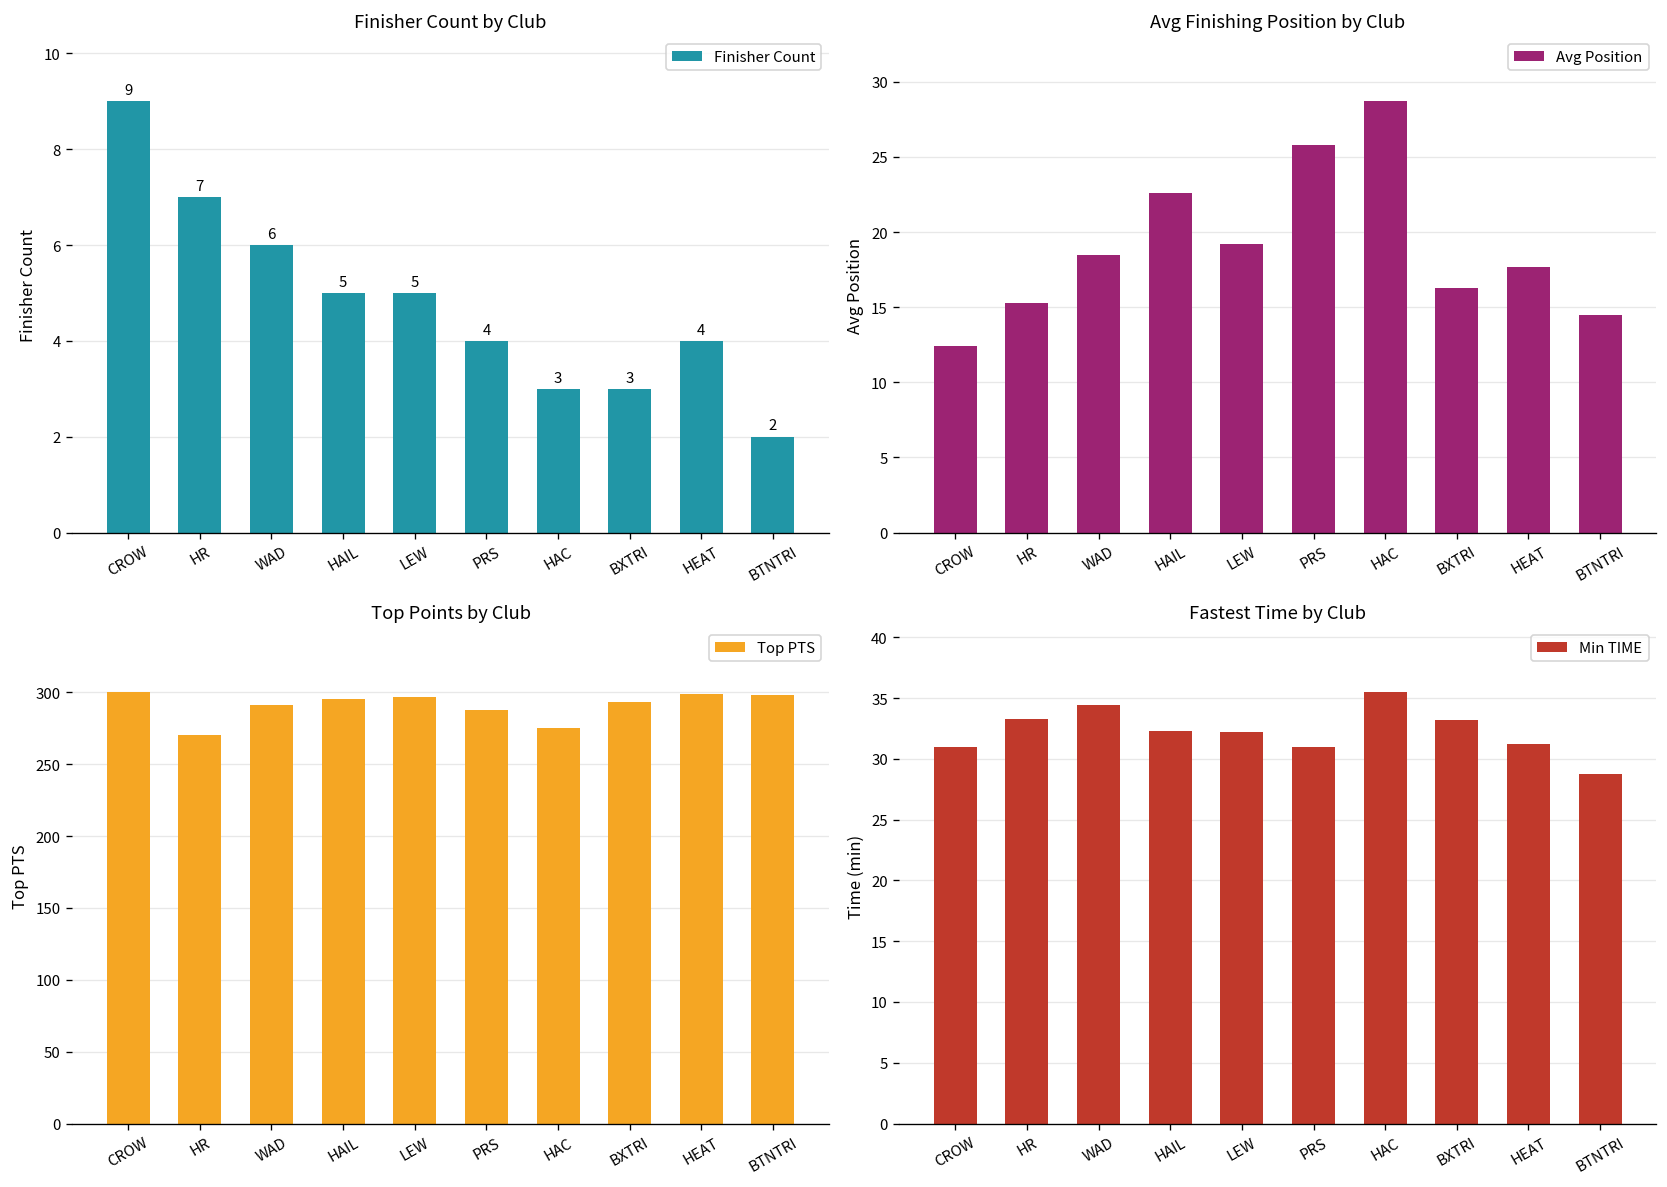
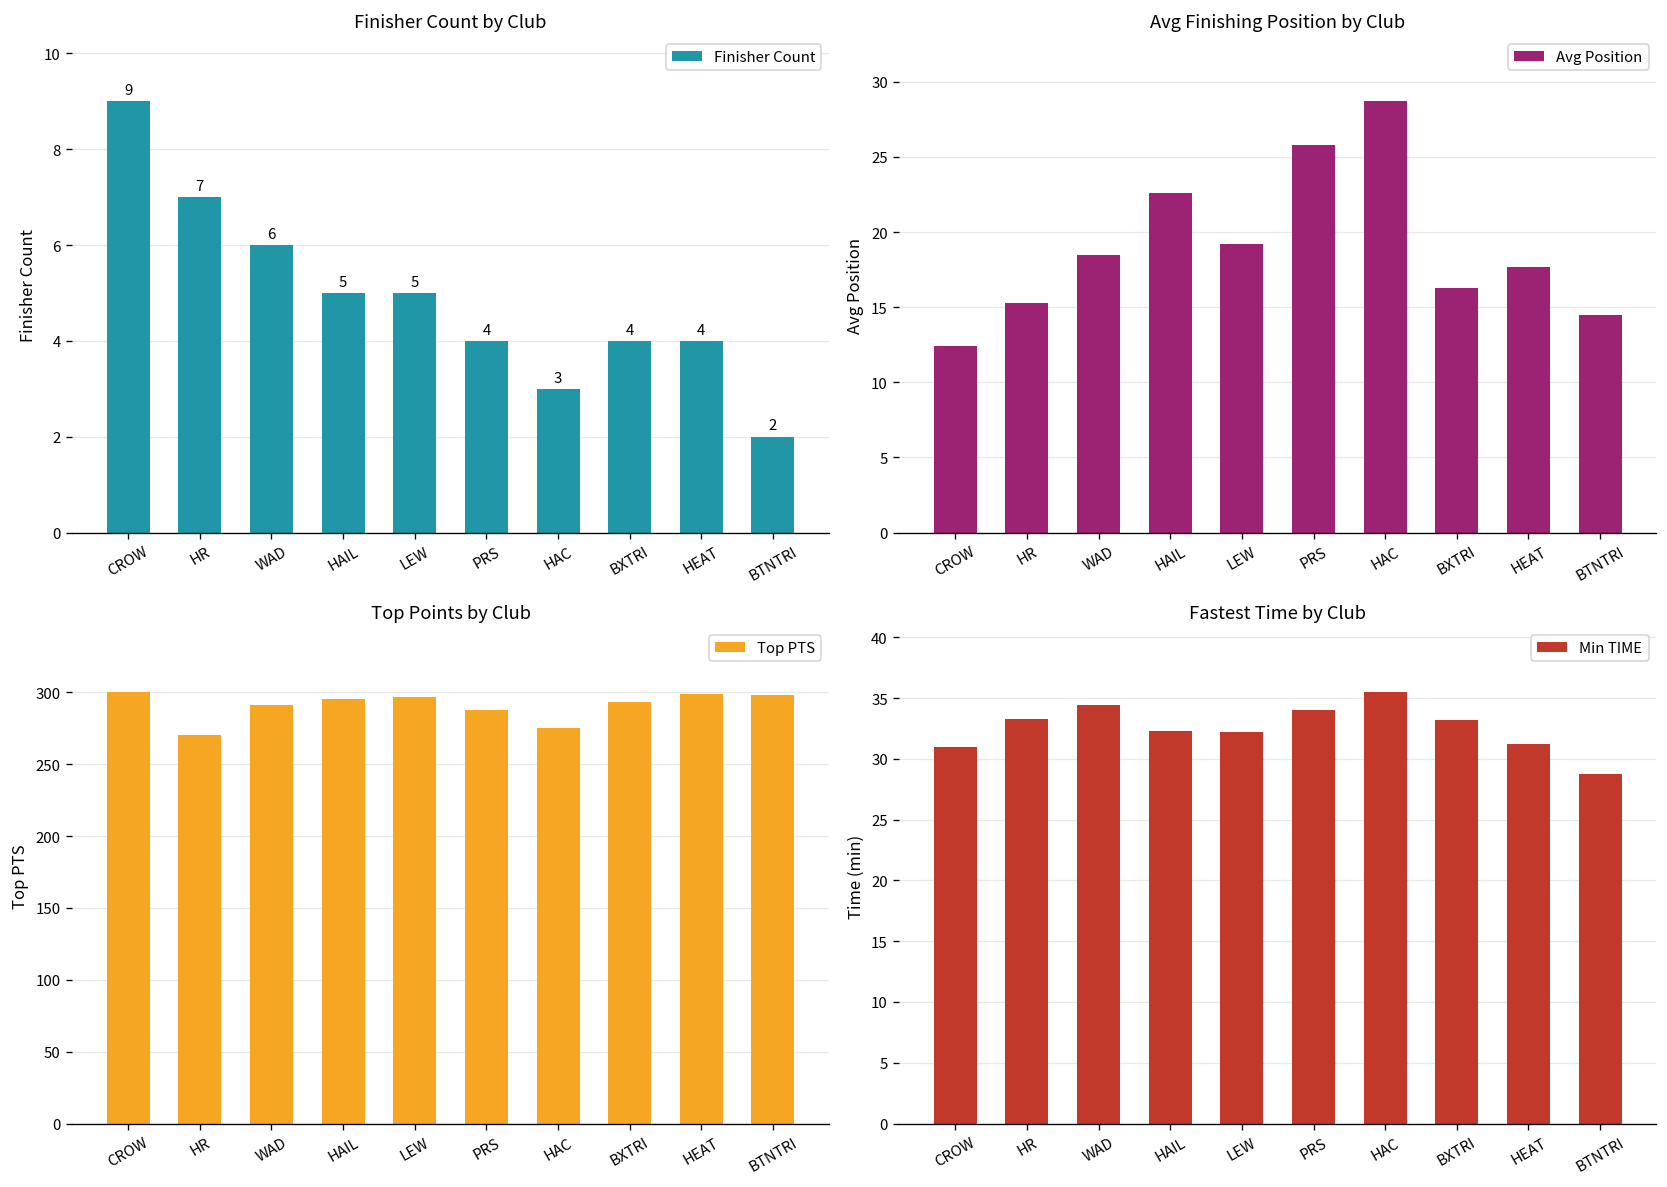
  {
    "Finisher Count by Club": {
      "CROW": 9,
      "HR": 7,
      "WAD": 6,
      "HAIL": 5,
      "LEW": 5,
      "PRS": 4,
      "HAC": 3,
-     "BXTRI": 3,
+     "BXTRI": 4,
      "HEAT": 4,
      "BTNTRI": 2
    },
    "Avg Finishing Position by Club": {
      "CROW": 12.4,
      "HR": 15.3,
      "WAD": 18.5,
      "HAIL": 22.6,
      "LEW": 19.2,
      "PRS": 25.8,
      "HAC": 28.7,
      "BXTRI": 16.3,
      "HEAT": 17.7,
      "BTNTRI": 14.5
    },
    "Top Points by Club": {
      "CROW": 300,
      "HR": 270,
      "WAD": 291,
      "HAIL": 295,
      "LEW": 297,
      "PRS": 288,
      "HAC": 275,
      "BXTRI": 293,
      "HEAT": 299,
      "BTNTRI": 298
    },
    "Fastest Time by Club": {
      "CROW": 31,
      "HR": 33.3,
      "WAD": 34.4,
      "HAIL": 32.3,
      "LEW": 32,
-     "PRS": 31,
+     "PRS": 34,
      "HAC": 35.5,
      "BXTRI": 33,
      "HEAT": 31,
      "BTNTRI": 28.7
    }
  }
